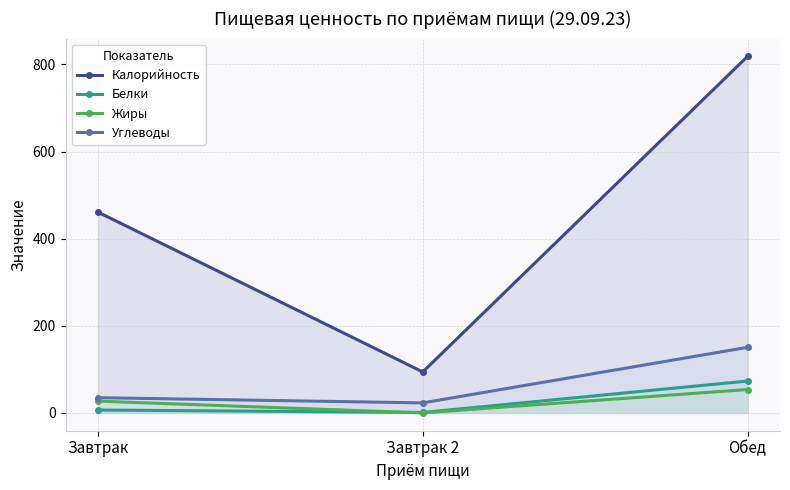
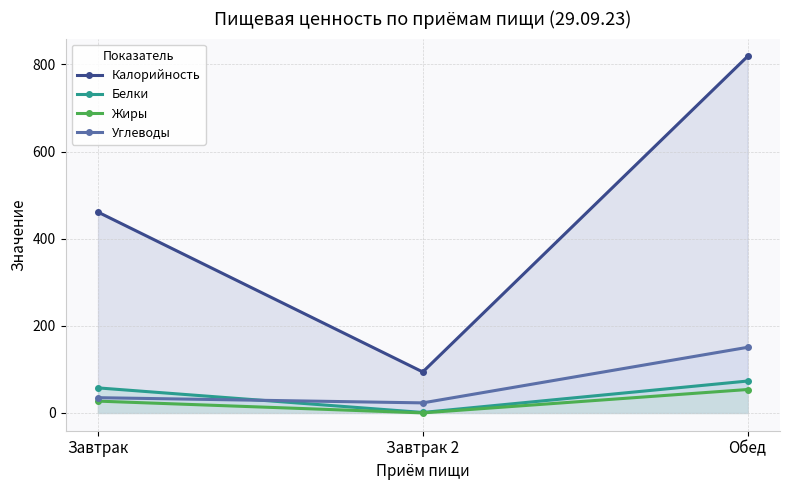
  {
    "Белки": {
-     "Завтрак": 10,
+     "Завтрак": 60,
      "Обед": 70
    },
    "Жиры": {
      "Завтрак": 30,
      "Обед": 50
    }
  }
